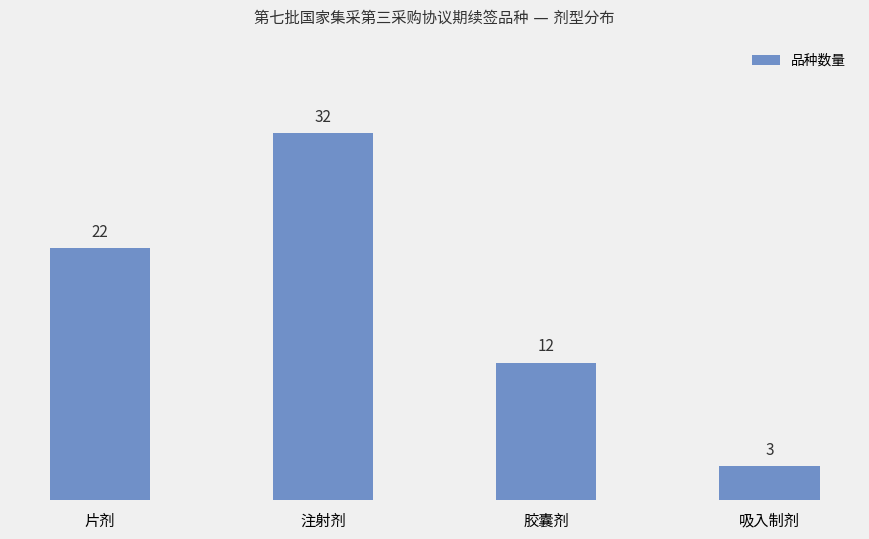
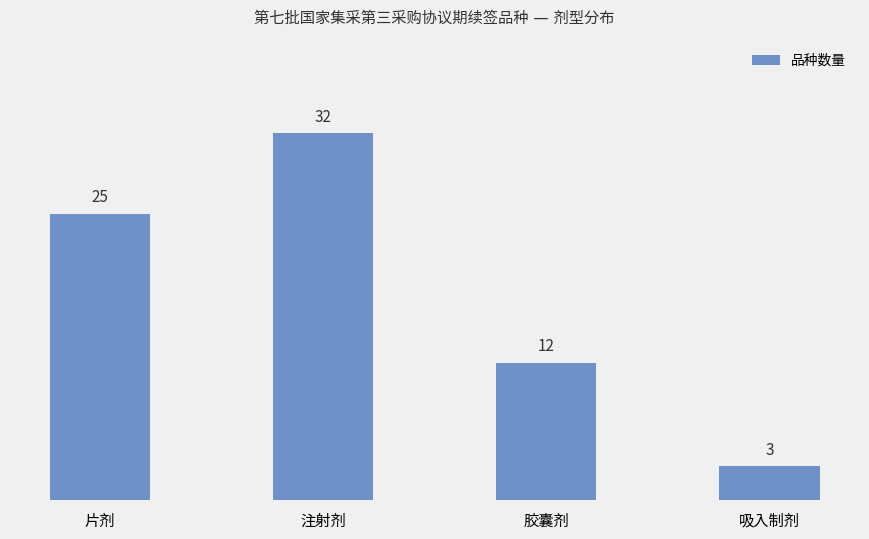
  {
-   "片剂": 22,
+   "片剂": 25,
    "注射剂": 32,
    "胶囊剂": 12,
    "吸入制剂": 3
  }
